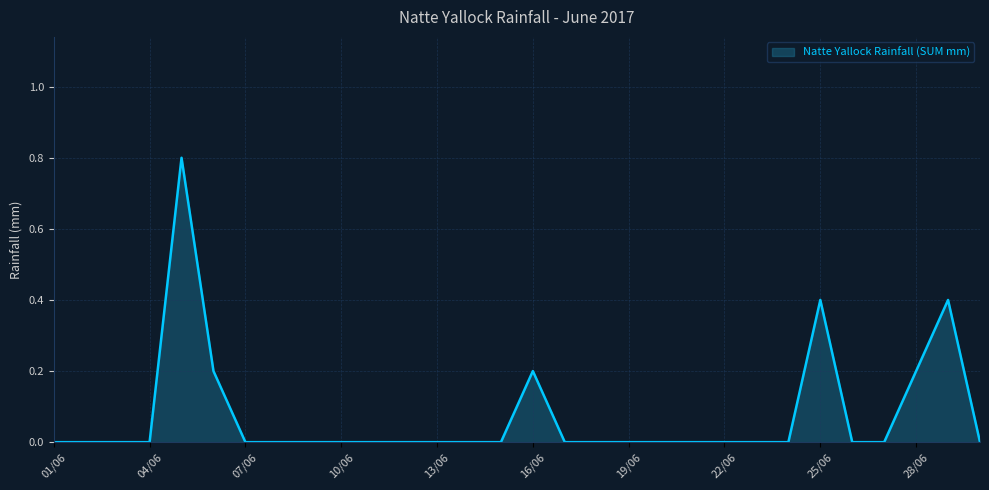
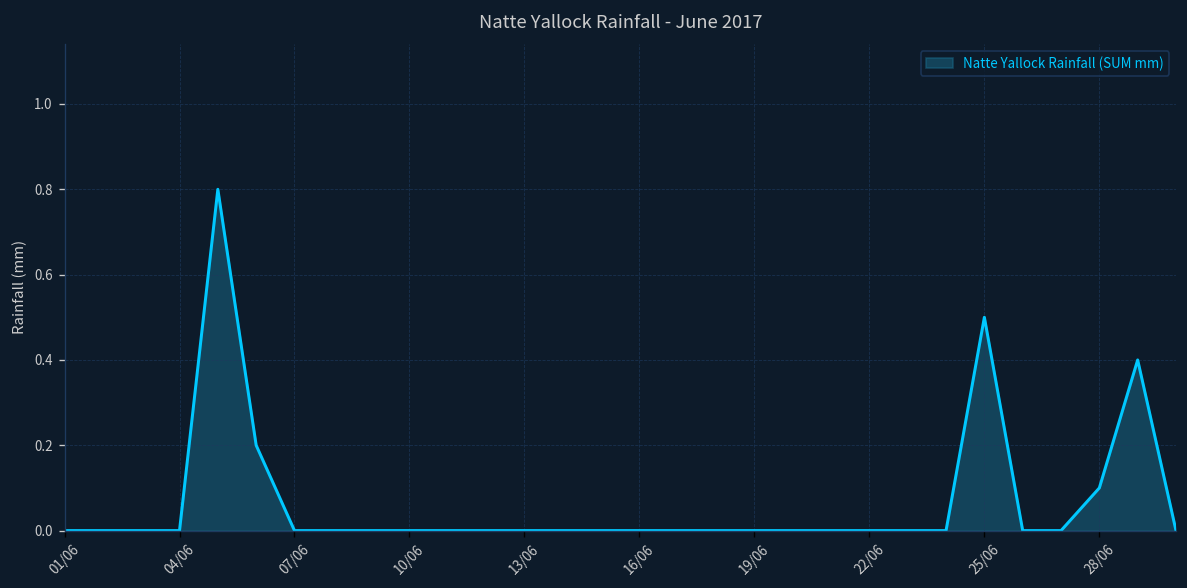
  {
    "01/06": 0.0,
    "04/06": 0.0,
    "07/06": 0.0,
    "10/06": 0.0,
    "13/06": 0.0,
-   "16/06": 0.2,
+   "16/06": 0.0,
    "19/06": 0.0,
    "22/06": 0.0,
-   "25/06": 0.4,
-   "28/06": 0.2
+   "25/06": 0.5,
+   "28/06": 0.1
  }
